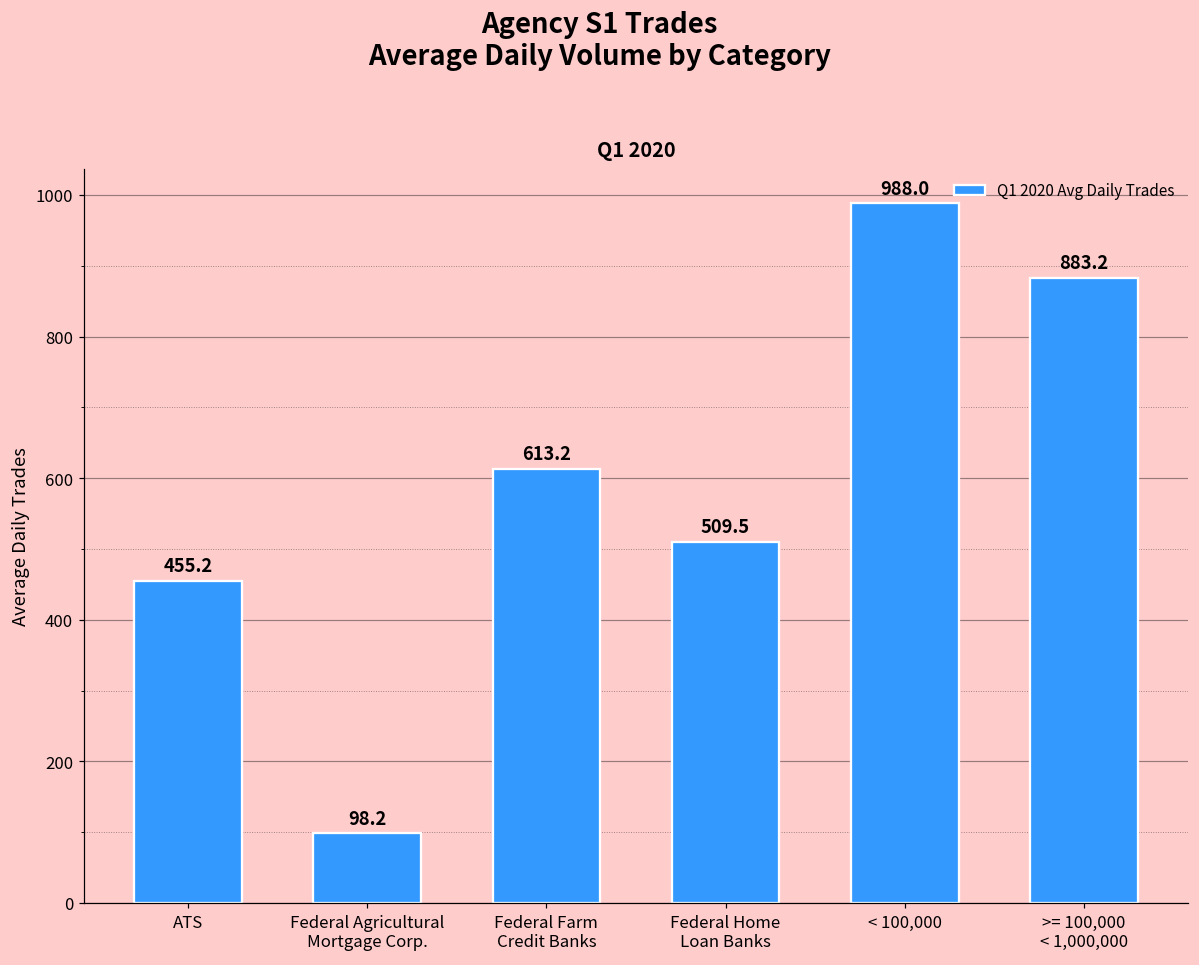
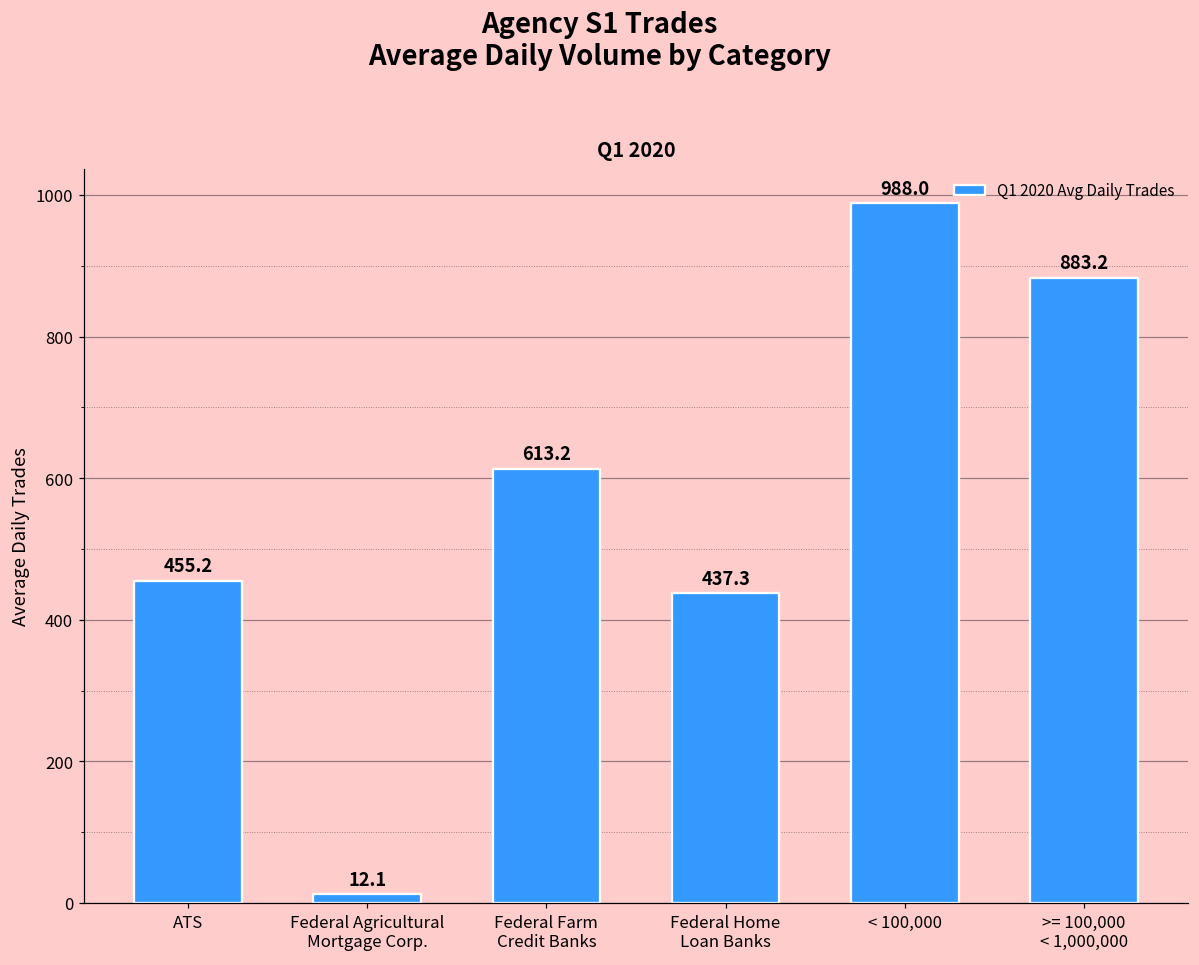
  {
    "ATS": 455.2,
-   "Federal Agricultural Mortgage Corp.": 98.2,
+   "Federal Agricultural Mortgage Corp.": 12.1,
    "Federal Farm Credit Banks": 613.2,
-   "Federal Home Loan Banks": 509.5,
+   "Federal Home Loan Banks": 437.3,
    "< 100,000": 988.0,
    ">= 100,000 < 1,000,000": 883.2
  }
